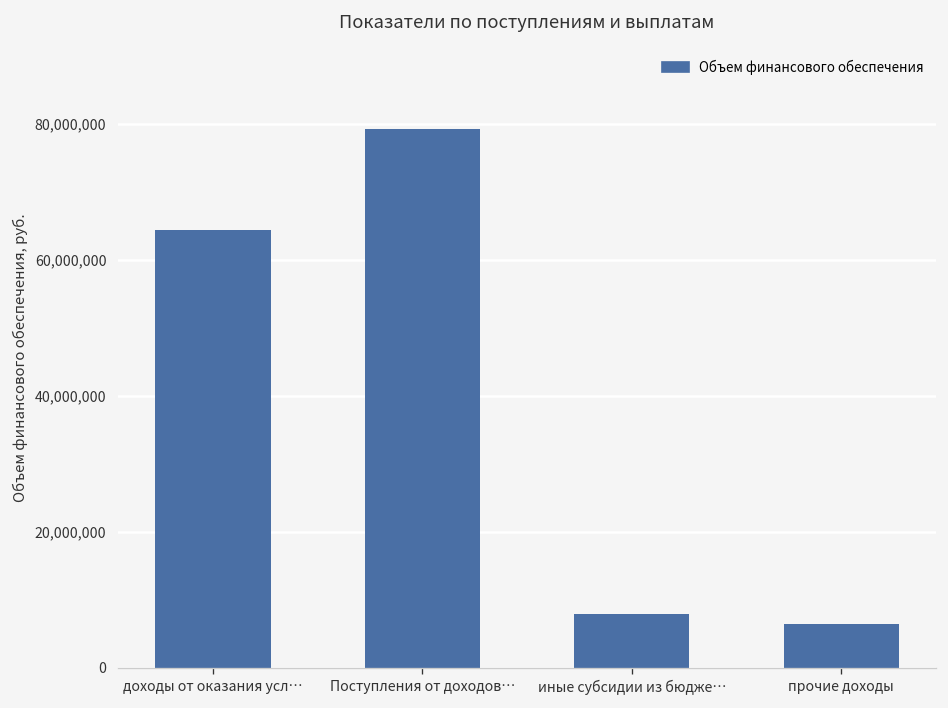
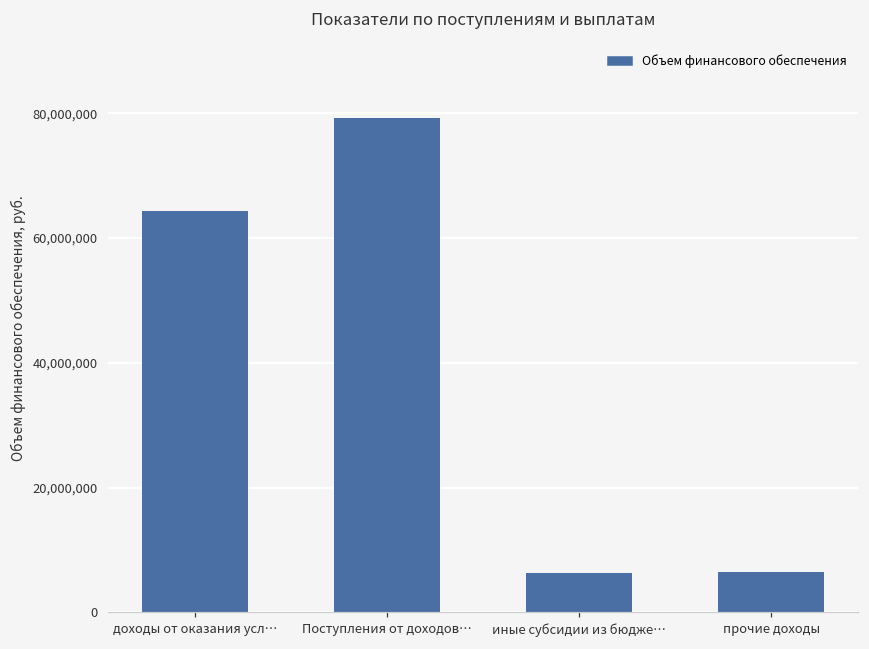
  {
    "доходы от оказания усл…": "64,000,000",
    "Поступления от доходов…": "79,000,000",
-   "иные субсидии из бюдже…": "8,000,000",
+   "иные субсидии из бюдже…": "6,000,000",
    "прочие доходы": "6,000,000"
  }
